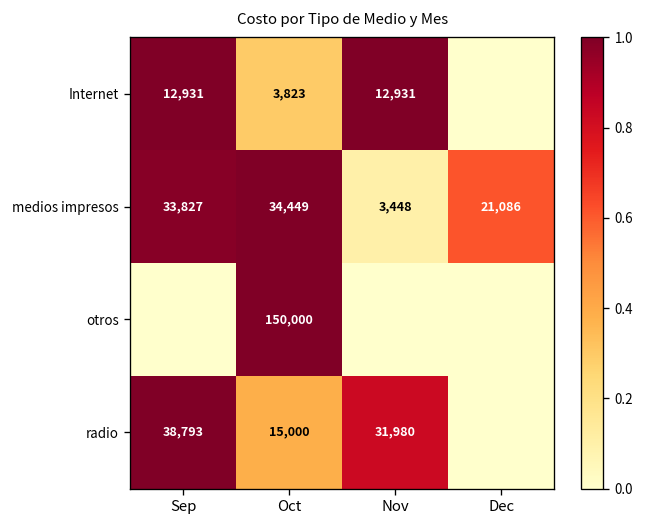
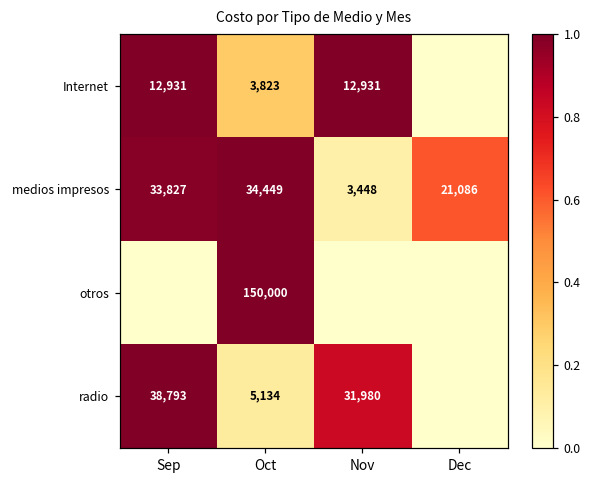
  {
    "Internet": {
      "Sep": "12,931",
      "Oct": "3,823",
      "Nov": "12,931"
    },
    "medios impresos": {
      "Sep": "33,827",
      "Oct": "34,449",
      "Nov": "3,448",
      "Dec": "21,086"
    },
    "otros": {
      "Oct": "150,000"
    },
    "radio": {
      "Sep": "38,793",
-     "Oct": "15,000",
+     "Oct": "5,134",
      "Nov": "31,980"
    }
  }
